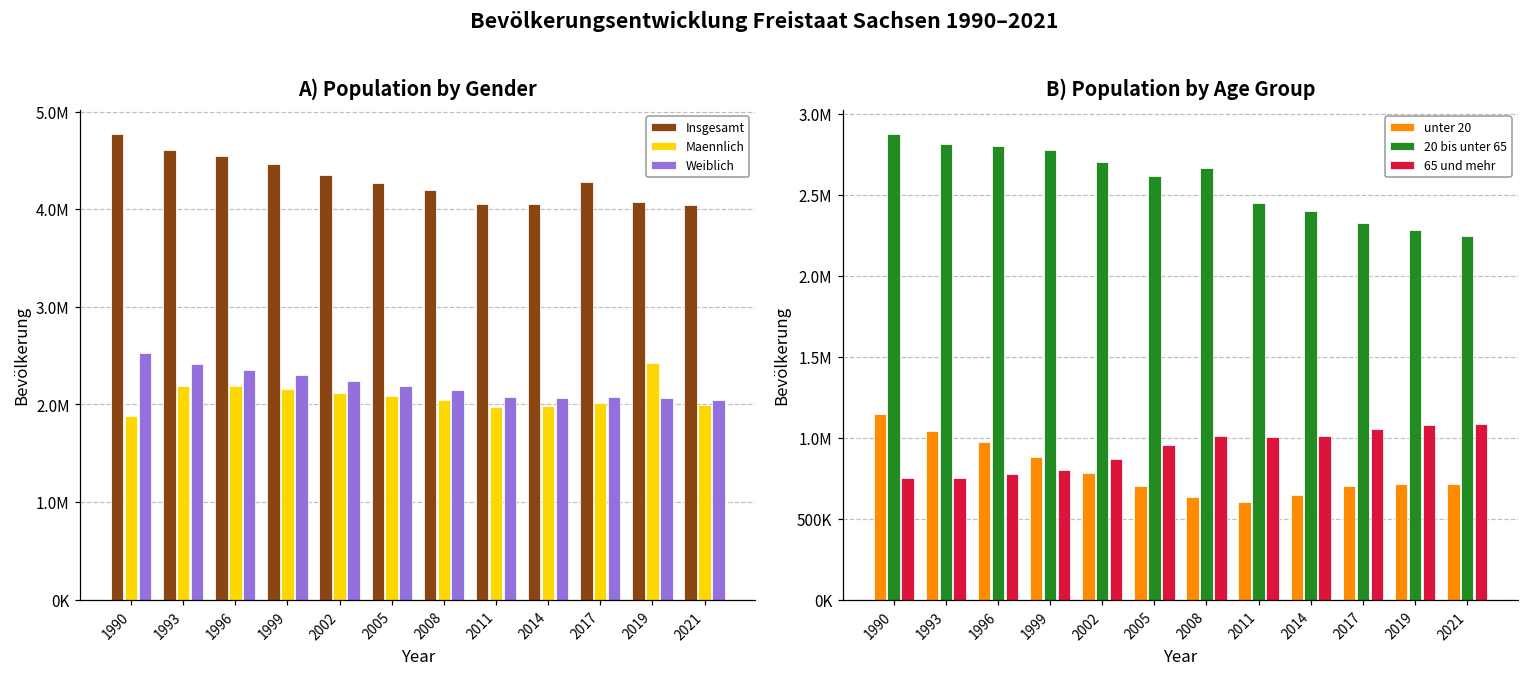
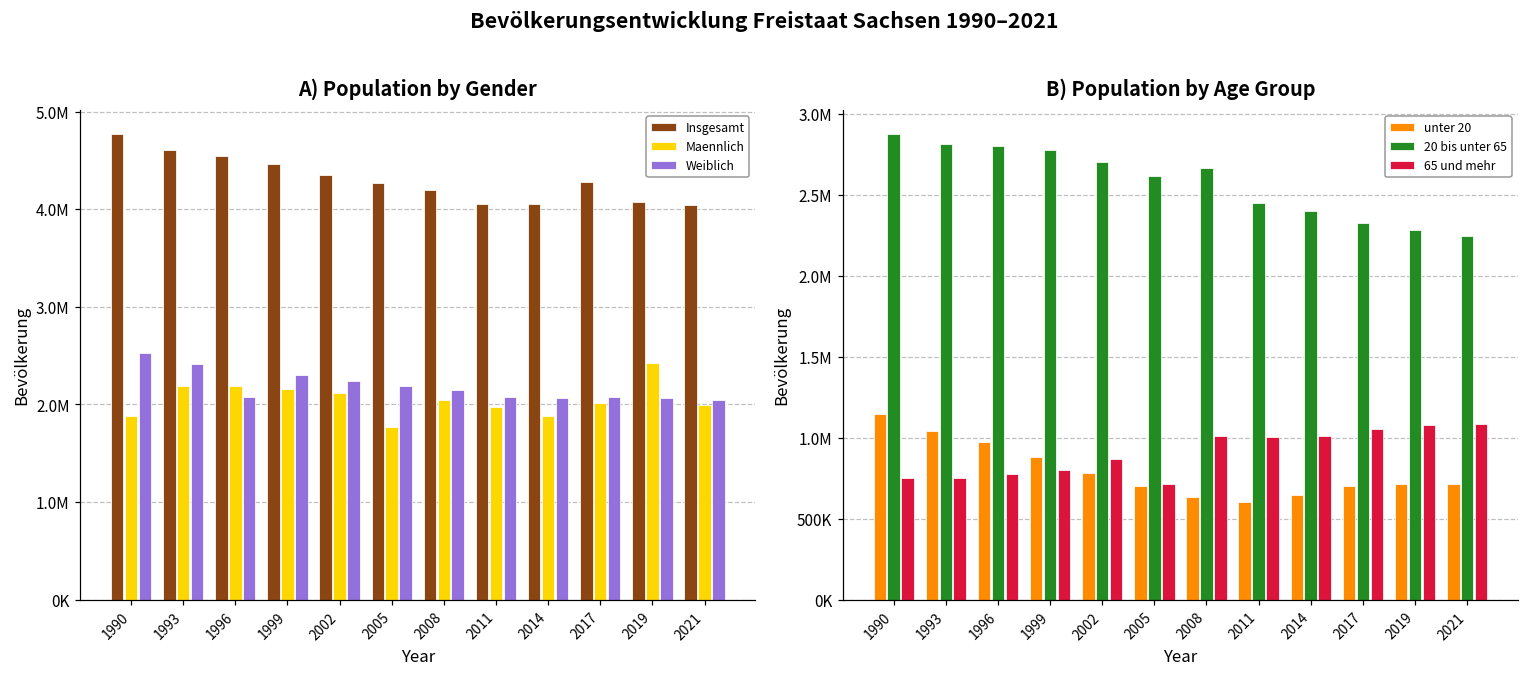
  {
    "A) Population by Gender": {
      "Insgesamt": {
        "1990": 4800000,
        "1993": 4600000,
        "1996": 4500000,
        "1999": 4500000,
        "2002": 4300000,
        "2005": 4300000,
        "2008": 4200000,
        "2011": 4100000,
        "2014": 4100000,
        "2017": 4300000,
        "2019": 4100000,
        "2021": 4000000
      },
      "Maennlich": {
        "1990": 1900000,
        "1993": 2200000,
        "1996": 2200000,
        "1999": 2200000,
        "2002": 2100000,
-       "2005": 2100000,
+       "2005": 1800000,
        "2008": 2000000,
        "2011": 2000000,
-       "2014": 2000000,
+       "2014": 1900000,
        "2017": 2000000,
        "2019": 2400000,
        "2021": 2000000
      },
      "Weiblich": {
        "1990": 2500000,
        "1993": 2400000,
-       "1996": 2400000,
+       "1996": 2100000,
        "1999": 2300000,
        "2002": 2200000,
        "2005": 2200000,
        "2008": 2100000,
        "2011": 2100000,
        "2014": 2100000,
        "2017": 2100000,
        "2019": 2100000,
        "2021": 2100000
      }
    },
    "B) Population by Age Group": {
      "unter 20": {
        "1990": 1150000,
        "1993": 1040000,
        "1996": 970000,
        "1999": 880000,
        "2002": 780000,
        "2005": 700000,
        "2008": 630000,
        "2011": 600000,
        "2014": 650000,
        "2017": 700000,
        "2019": 710000,
        "2021": 720000
      },
      "20 bis unter 65": {
        "1990": 2880000,
        "1993": 2820000,
        "1996": 2800000,
        "1999": 2780000,
        "2002": 2700000,
        "2005": 2620000,
        "2008": 2660000,
        "2011": 2450000,
        "2014": 2400000,
        "2017": 2330000,
        "2019": 2280000,
        "2021": 2240000
      },
      "65 und mehr": {
        "1990": 750000,
        "1993": 750000,
        "1996": 770000,
        "1999": 800000,
        "2002": 870000,
-       "2005": 950000,
+       "2005": 710000,
        "2008": 1010000,
        "2011": 1000000,
        "2014": 1010000,
        "2017": 1060000,
        "2019": 1080000,
        "2021": 1080000
      }
    }
  }
